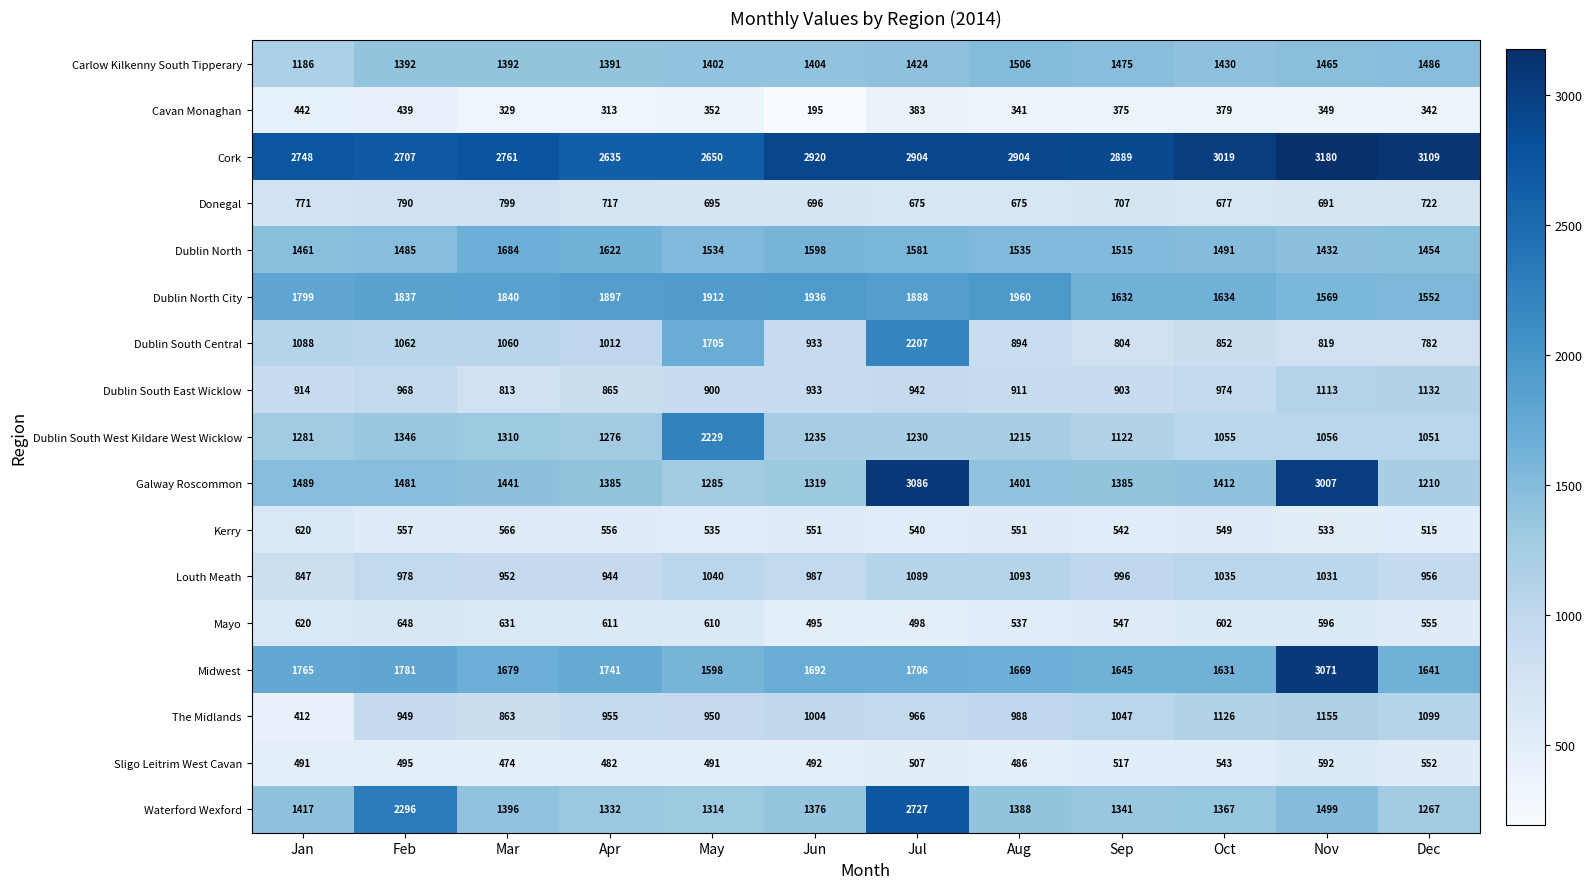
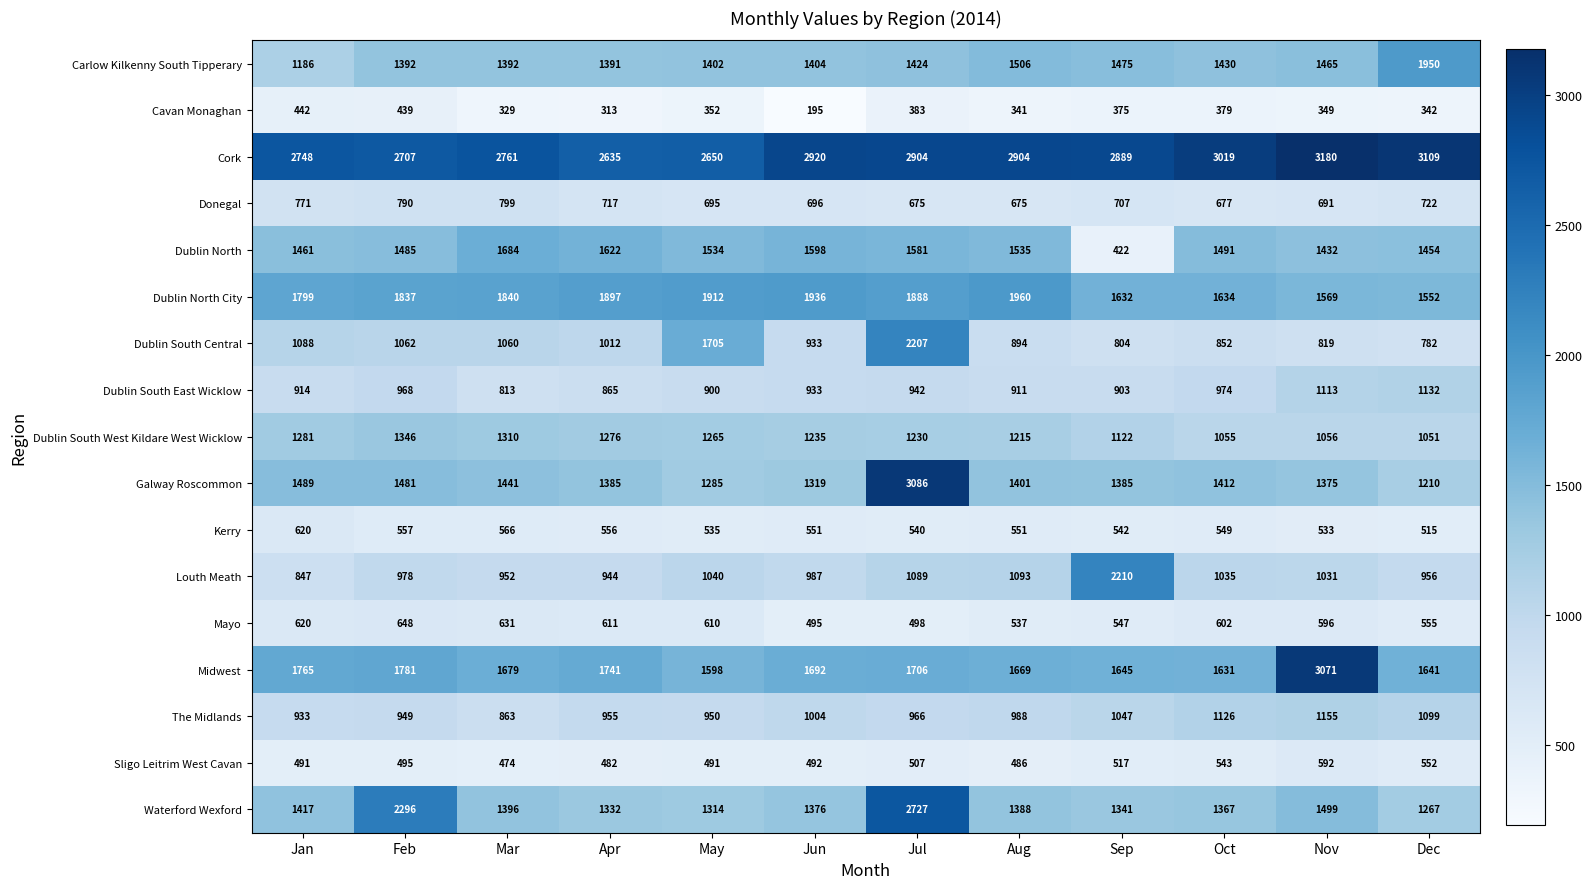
  {
    "Carlow Kilkenny South Tipperary": {
      "Jan": 1186,
      "Feb": 1392,
      "Mar": 1392,
      "Apr": 1391,
      "May": 1402,
      "Jun": 1404,
      "Jul": 1424,
      "Aug": 1506,
      "Sep": 1475,
      "Oct": 1430,
      "Nov": 1465,
-     "Dec": 1486
+     "Dec": 1950
    },
    "Dublin North": {
      "Jan": 1461,
      "Feb": 1485,
      "Mar": 1684,
      "Apr": 1622,
      "May": 1534,
      "Jun": 1598,
      "Jul": 1581,
      "Aug": 1535,
-     "Sep": 1515,
+     "Sep": 422,
      "Oct": 1491,
      "Nov": 1432,
      "Dec": 1454
    },
    "Dublin South West Kildare West Wicklow": {
      "Jan": 1281,
      "Feb": 1346,
      "Mar": 1310,
      "Apr": 1276,
-     "May": 2229,
+     "May": 1265,
      "Jun": 1235,
      "Jul": 1230,
      "Aug": 1215,
      "Sep": 1122,
      "Oct": 1055,
      "Nov": 1056,
      "Dec": 1051
    },
    "Galway Roscommon": {
      "Jan": 1489,
      "Feb": 1481,
      "Mar": 1441,
      "Apr": 1385,
      "May": 1285,
      "Jun": 1319,
      "Jul": 3086,
      "Aug": 1401,
      "Sep": 1385,
      "Oct": 1412,
-     "Nov": 3007,
+     "Nov": 1375,
      "Dec": 1210
    },
    "Louth Meath": {
      "Jan": 847,
      "Feb": 978,
      "Mar": 952,
      "Apr": 944,
      "May": 1040,
      "Jun": 987,
      "Jul": 1089,
      "Aug": 1093,
-     "Sep": 996,
+     "Sep": 2210,
      "Oct": 1035,
      "Nov": 1031,
      "Dec": 956
    },
    "The Midlands": {
-     "Jan": 412,
+     "Jan": 933,
      "Feb": 949,
      "Mar": 863,
      "Apr": 955,
      "May": 950,
      "Jun": 1004,
      "Jul": 966,
      "Aug": 988,
      "Sep": 1047,
      "Oct": 1126,
      "Nov": 1155,
      "Dec": 1099
    }
  }
